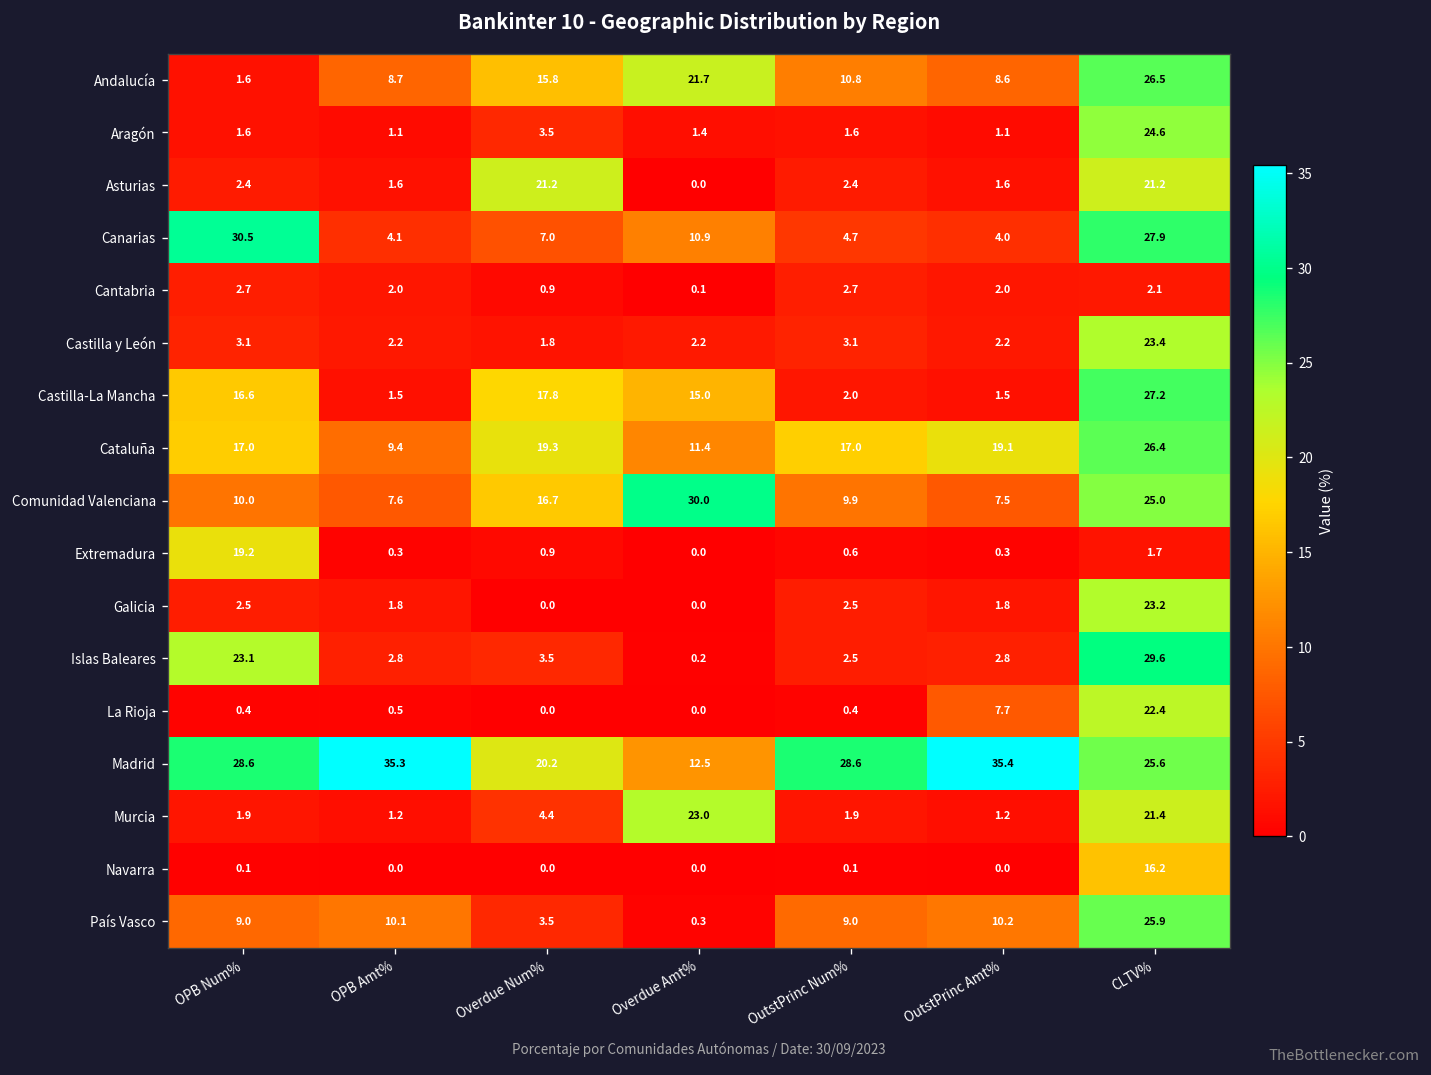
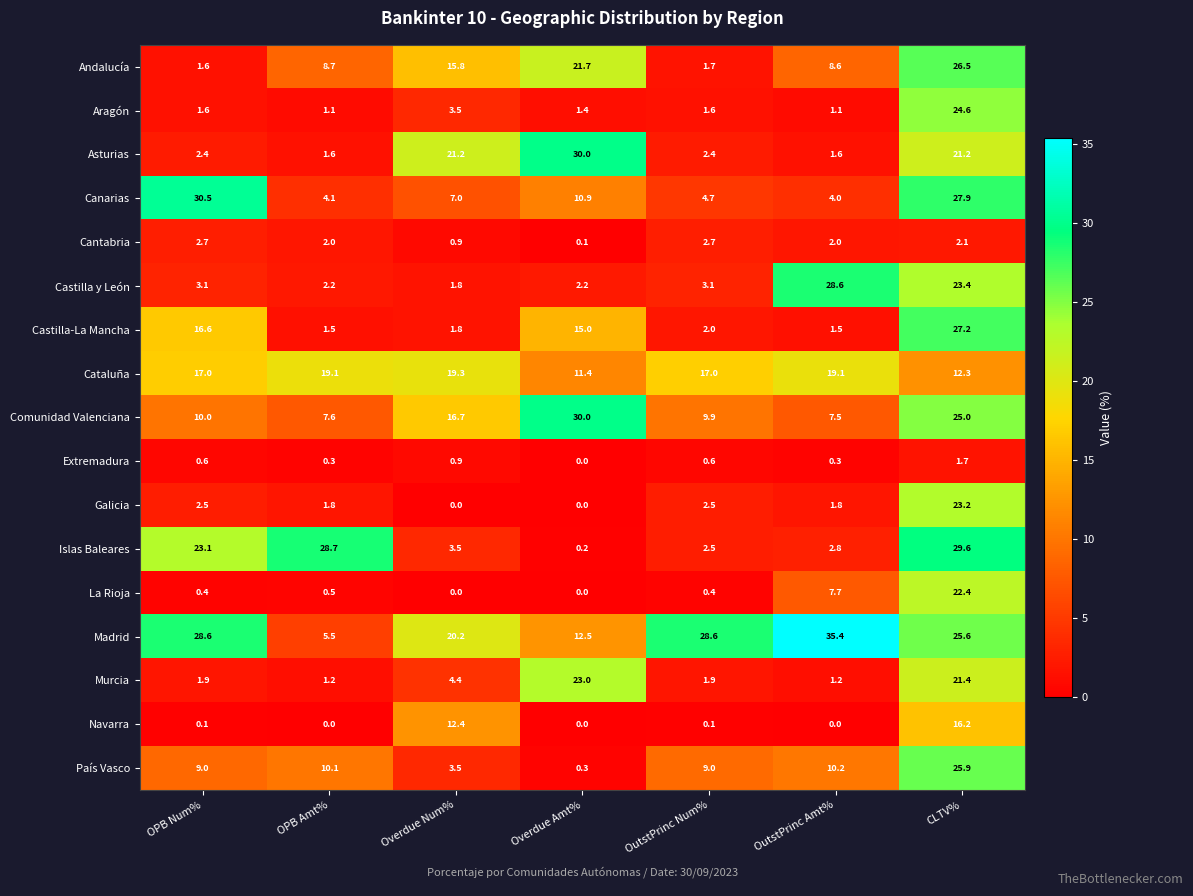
  {
    "Andalucía": {
      "OPB Num%": 1.6,
      "OPB Amt%": 8.7,
      "Overdue Num%": 15.8,
      "Overdue Amt%": 21.7,
-     "OutstPrinc Num%": 10.8,
+     "OutstPrinc Num%": 1.7,
      "OutstPrinc Amt%": 8.6,
      "CLTV%": 26.5
    },
    "Aragón": {
      "OPB Num%": 1.6,
      "OPB Amt%": 1.1,
      "Overdue Num%": 3.5,
      "Overdue Amt%": 1.4,
      "OutstPrinc Num%": 1.6,
      "OutstPrinc Amt%": 1.1,
      "CLTV%": 24.6
    },
    "Asturias": {
      "OPB Num%": 2.4,
      "OPB Amt%": 1.6,
      "Overdue Num%": 21.2,
-     "Overdue Amt%": 0.0,
+     "Overdue Amt%": 30.0,
      "OutstPrinc Num%": 2.4,
      "OutstPrinc Amt%": 1.6,
      "CLTV%": 21.2
    },
    "Canarias": {
      "OPB Num%": 30.5,
      "OPB Amt%": 4.1,
      "Overdue Num%": 7.0,
      "Overdue Amt%": 10.9,
      "OutstPrinc Num%": 4.7,
      "OutstPrinc Amt%": 4.0,
      "CLTV%": 27.9
    },
    "Cantabria": {
      "OPB Num%": 2.7,
      "OPB Amt%": 2.0,
      "Overdue Num%": 0.9,
      "Overdue Amt%": 0.1,
      "OutstPrinc Num%": 2.7,
      "OutstPrinc Amt%": 2.0,
      "CLTV%": 2.1
    },
    "Castilla y León": {
      "OPB Num%": 3.1,
      "OPB Amt%": 2.2,
      "Overdue Num%": 1.8,
      "Overdue Amt%": 2.2,
      "OutstPrinc Num%": 3.1,
-     "OutstPrinc Amt%": 2.2,
+     "OutstPrinc Amt%": 28.6,
      "CLTV%": 23.4
    },
    "Castilla-La Mancha": {
      "OPB Num%": 16.6,
      "OPB Amt%": 1.5,
-     "Overdue Num%": 17.8,
+     "Overdue Num%": 1.8,
      "Overdue Amt%": 15.0,
      "OutstPrinc Num%": 2.0,
      "OutstPrinc Amt%": 1.5,
      "CLTV%": 27.2
    },
    "Cataluña": {
      "OPB Num%": 17.0,
-     "OPB Amt%": 9.4,
+     "OPB Amt%": 19.1,
      "Overdue Num%": 19.3,
      "Overdue Amt%": 11.4,
      "OutstPrinc Num%": 17.0,
      "OutstPrinc Amt%": 19.1,
-     "CLTV%": 26.4
+     "CLTV%": 12.3
    },
    "Comunidad Valenciana": {
      "OPB Num%": 10.0,
      "OPB Amt%": 7.6,
      "Overdue Num%": 16.7,
      "Overdue Amt%": 30.0,
      "OutstPrinc Num%": 9.9,
      "OutstPrinc Amt%": 7.5,
      "CLTV%": 25.0
    },
    "Extremadura": {
-     "OPB Num%": 19.2,
+     "OPB Num%": 0.6,
      "OPB Amt%": 0.3,
      "Overdue Num%": 0.9,
      "Overdue Amt%": 0.0,
      "OutstPrinc Num%": 0.6,
      "OutstPrinc Amt%": 0.3,
      "CLTV%": 1.7
    },
    "Galicia": {
      "OPB Num%": 2.5,
      "OPB Amt%": 1.8,
      "Overdue Num%": 0.0,
      "Overdue Amt%": 0.0,
      "OutstPrinc Num%": 2.5,
      "OutstPrinc Amt%": 1.8,
      "CLTV%": 23.2
    },
    "Islas Baleares": {
      "OPB Num%": 23.1,
-     "OPB Amt%": 2.8,
+     "OPB Amt%": 28.7,
      "Overdue Num%": 3.5,
      "Overdue Amt%": 0.2,
      "OutstPrinc Num%": 2.5,
      "OutstPrinc Amt%": 2.8,
      "CLTV%": 29.6
    },
    "La Rioja": {
      "OPB Num%": 0.4,
      "OPB Amt%": 0.5,
      "Overdue Num%": 0.0,
      "Overdue Amt%": 0.0,
      "OutstPrinc Num%": 0.4,
      "OutstPrinc Amt%": 7.7,
      "CLTV%": 22.4
    },
    "Madrid": {
      "OPB Num%": 28.6,
-     "OPB Amt%": 35.3,
+     "OPB Amt%": 5.5,
      "Overdue Num%": 20.2,
      "Overdue Amt%": 12.5,
      "OutstPrinc Num%": 28.6,
      "OutstPrinc Amt%": 35.4,
      "CLTV%": 25.6
    },
    "Murcia": {
      "OPB Num%": 1.9,
      "OPB Amt%": 1.2,
      "Overdue Num%": 4.4,
      "Overdue Amt%": 23.0,
      "OutstPrinc Num%": 1.9,
      "OutstPrinc Amt%": 1.2,
      "CLTV%": 21.4
    },
    "Navarra": {
      "OPB Num%": 0.1,
      "OPB Amt%": 0.0,
-     "Overdue Num%": 0.0,
+     "Overdue Num%": 12.4,
      "Overdue Amt%": 0.0,
      "OutstPrinc Num%": 0.1,
      "OutstPrinc Amt%": 0.0,
      "CLTV%": 16.2
    },
    "País Vasco": {
      "OPB Num%": 9.0,
      "OPB Amt%": 10.1,
      "Overdue Num%": 3.5,
      "Overdue Amt%": 0.3,
      "OutstPrinc Num%": 9.0,
      "OutstPrinc Amt%": 10.2,
      "CLTV%": 25.9
    }
  }
